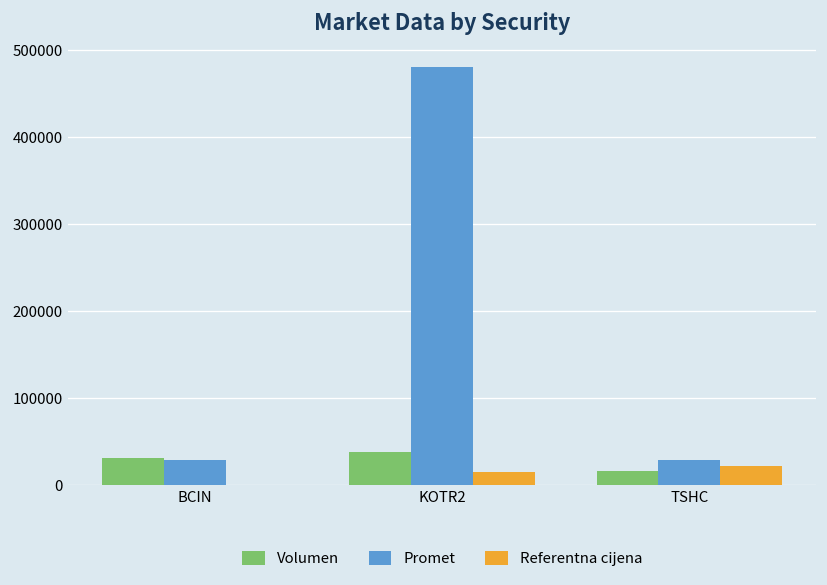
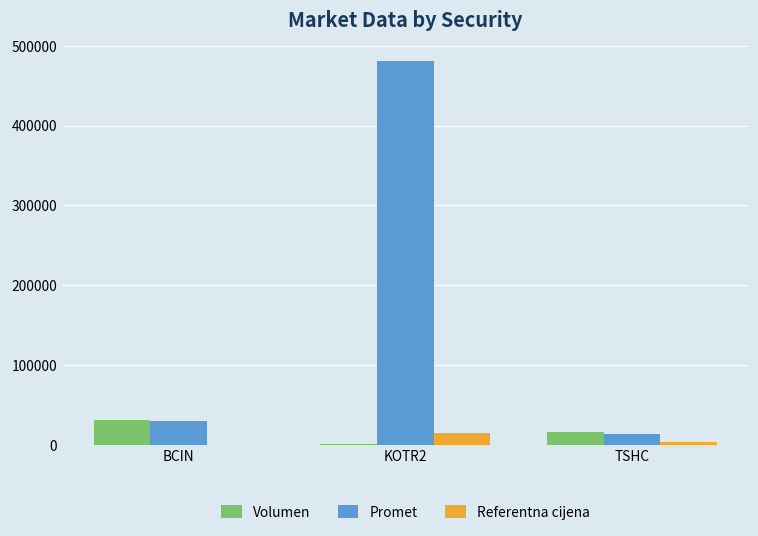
  {
    "Volumen": {
      "BCIN": 30000,
-     "KOTR2": 40000,
+     "KOTR2": 0,
      "TSHC": 20000
    },
    "Promet": {
      "BCIN": 30000,
      "KOTR2": 480000,
-     "TSHC": 30000
+     "TSHC": 10000
    },
    "Referentna cijena": {
      "KOTR2": 20000,
-     "TSHC": 20000
+     "TSHC": 0
    }
  }
